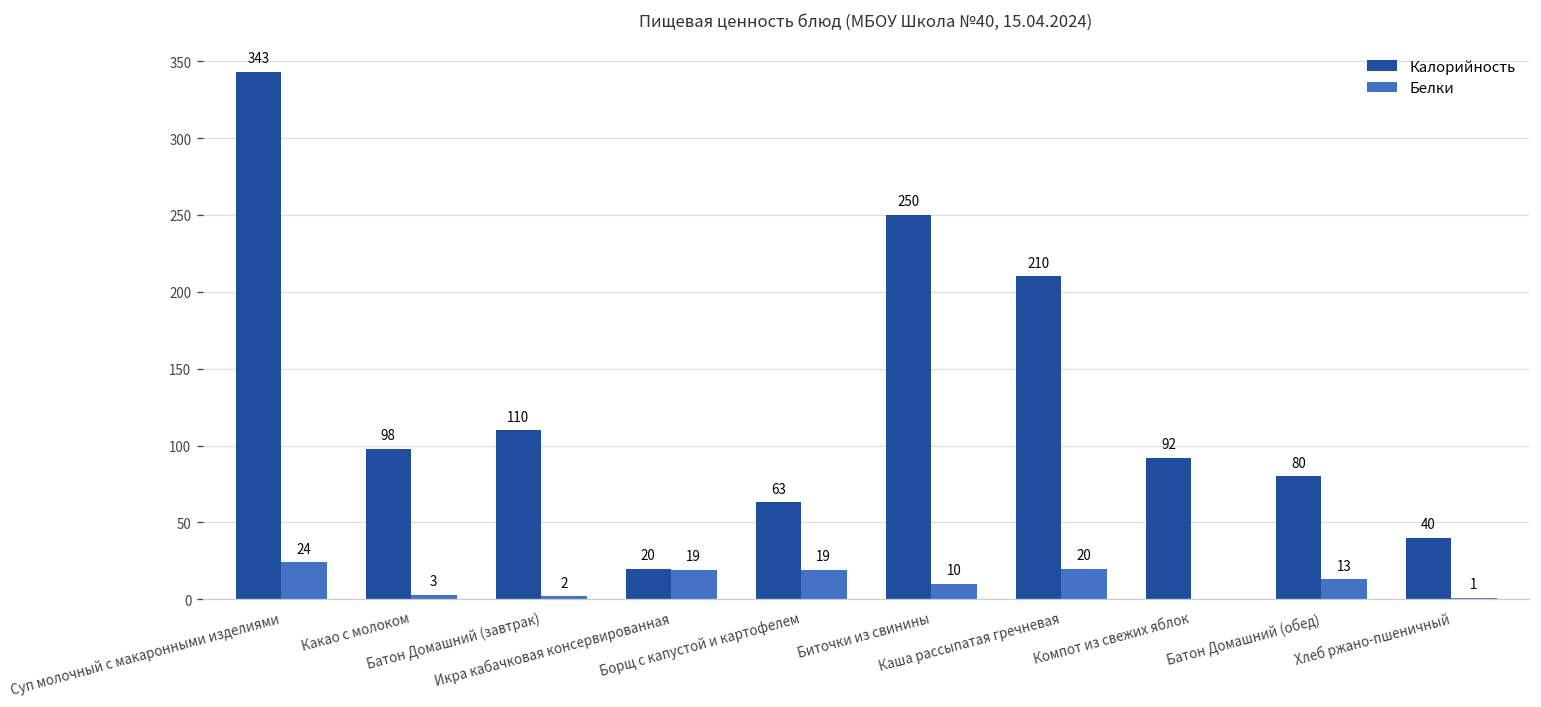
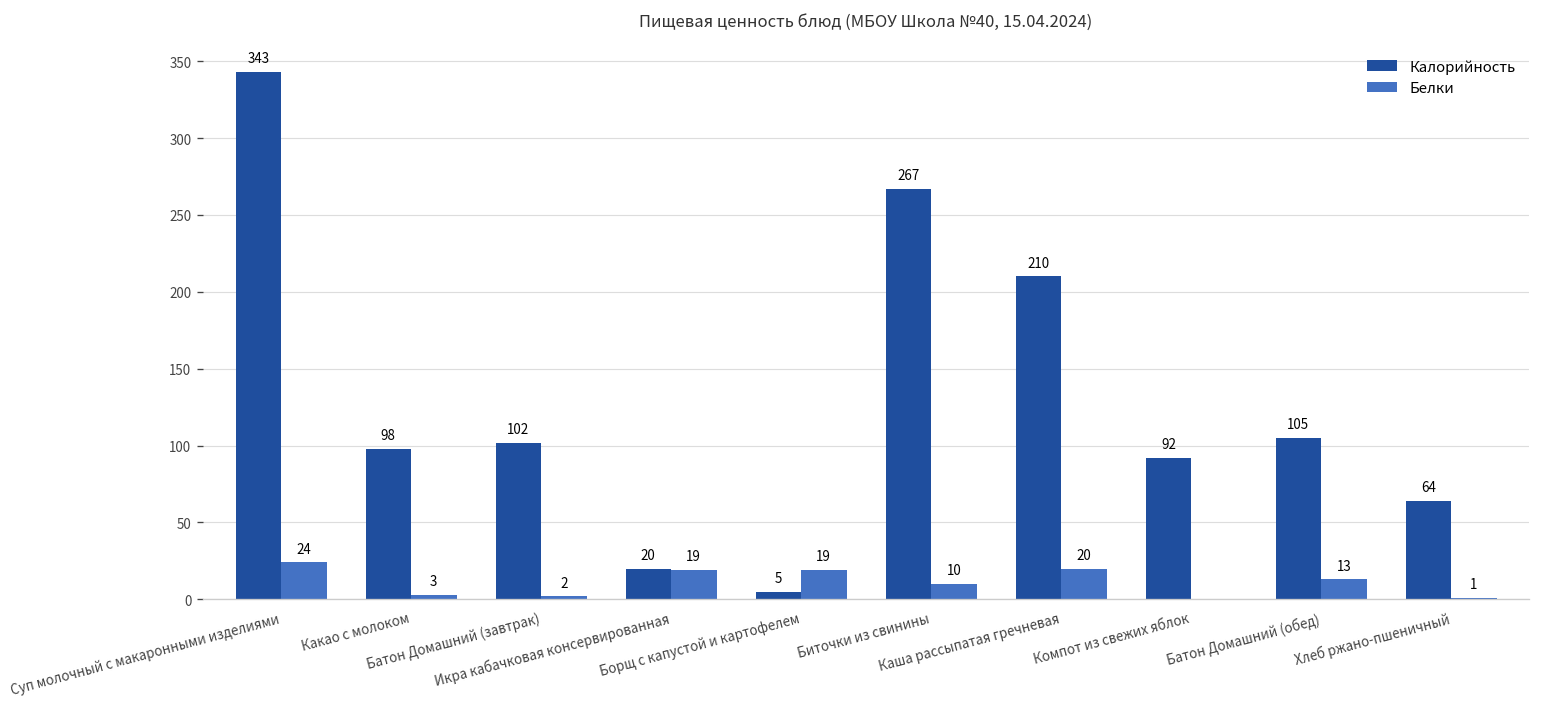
  {
    "Калорийность": {
      "Суп молочный с макаронными изделиями": 343,
      "Какао с молоком": 98,
-     "Батон Домашний (завтрак)": 110,
+     "Батон Домашний (завтрак)": 102,
      "Икра кабачковая консервированная": 20,
-     "Борщ с капустой и картофелем": 63,
-     "Биточки из свинины": 250,
+     "Борщ с капустой и картофелем": 5,
+     "Биточки из свинины": 267,
      "Каша рассыпатая гречневая": 210,
      "Компот из свежих яблок": 92,
-     "Батон Домашний (обед)": 80,
-     "Хлеб ржано-пшеничный": 40
+     "Батон Домашний (обед)": 105,
+     "Хлеб ржано-пшеничный": 64
    },
    "Белки": {
      "Суп молочный с макаронными изделиями": 24,
      "Какао с молоком": 3,
      "Батон Домашний (завтрак)": 2,
      "Икра кабачковая консервированная": 19,
      "Борщ с капустой и картофелем": 19,
      "Биточки из свинины": 10,
      "Каша рассыпатая гречневая": 20,
      "Батон Домашний (обед)": 13,
      "Хлеб ржано-пшеничный": 1
    }
  }
